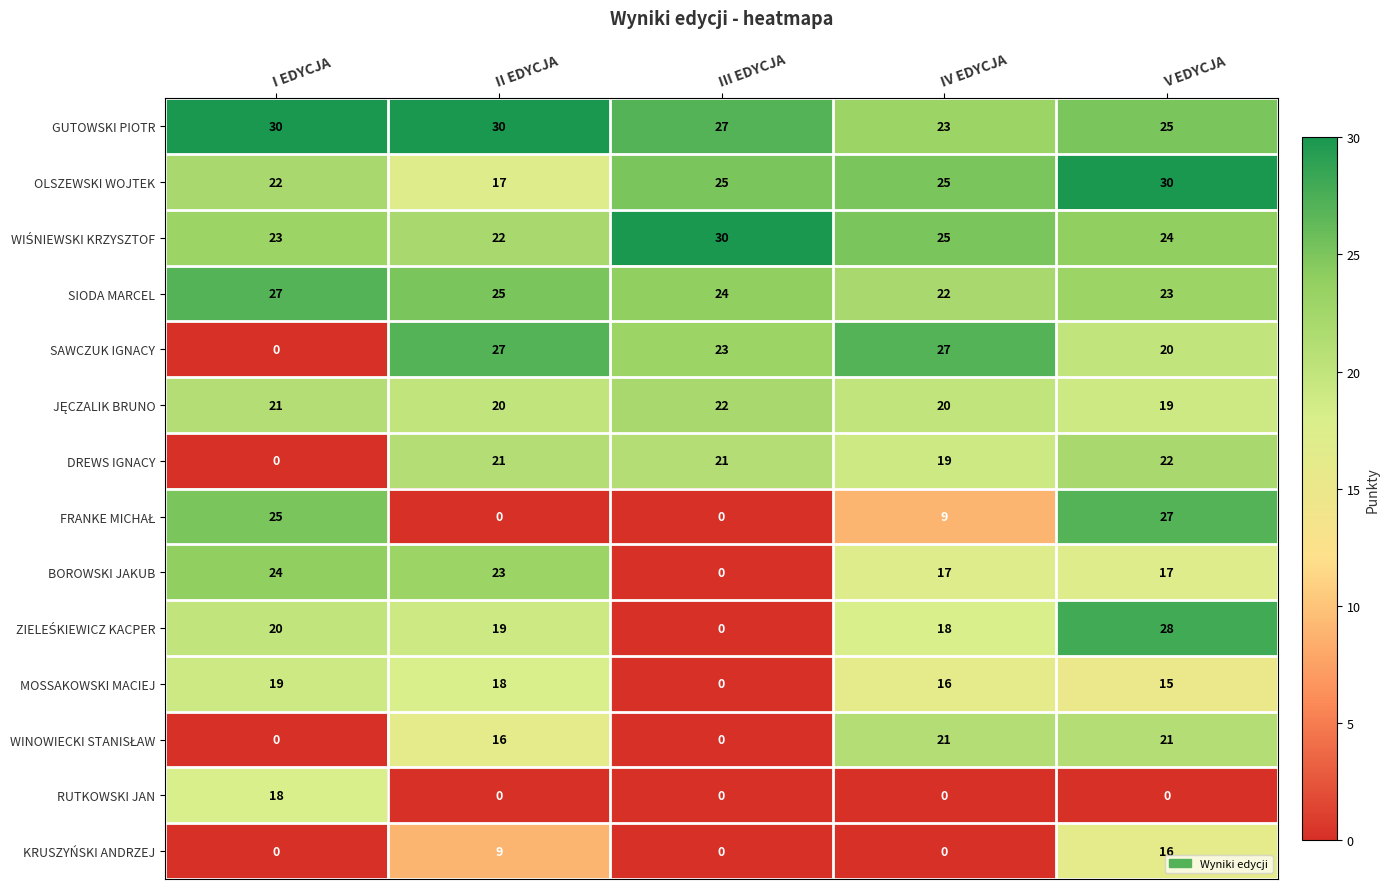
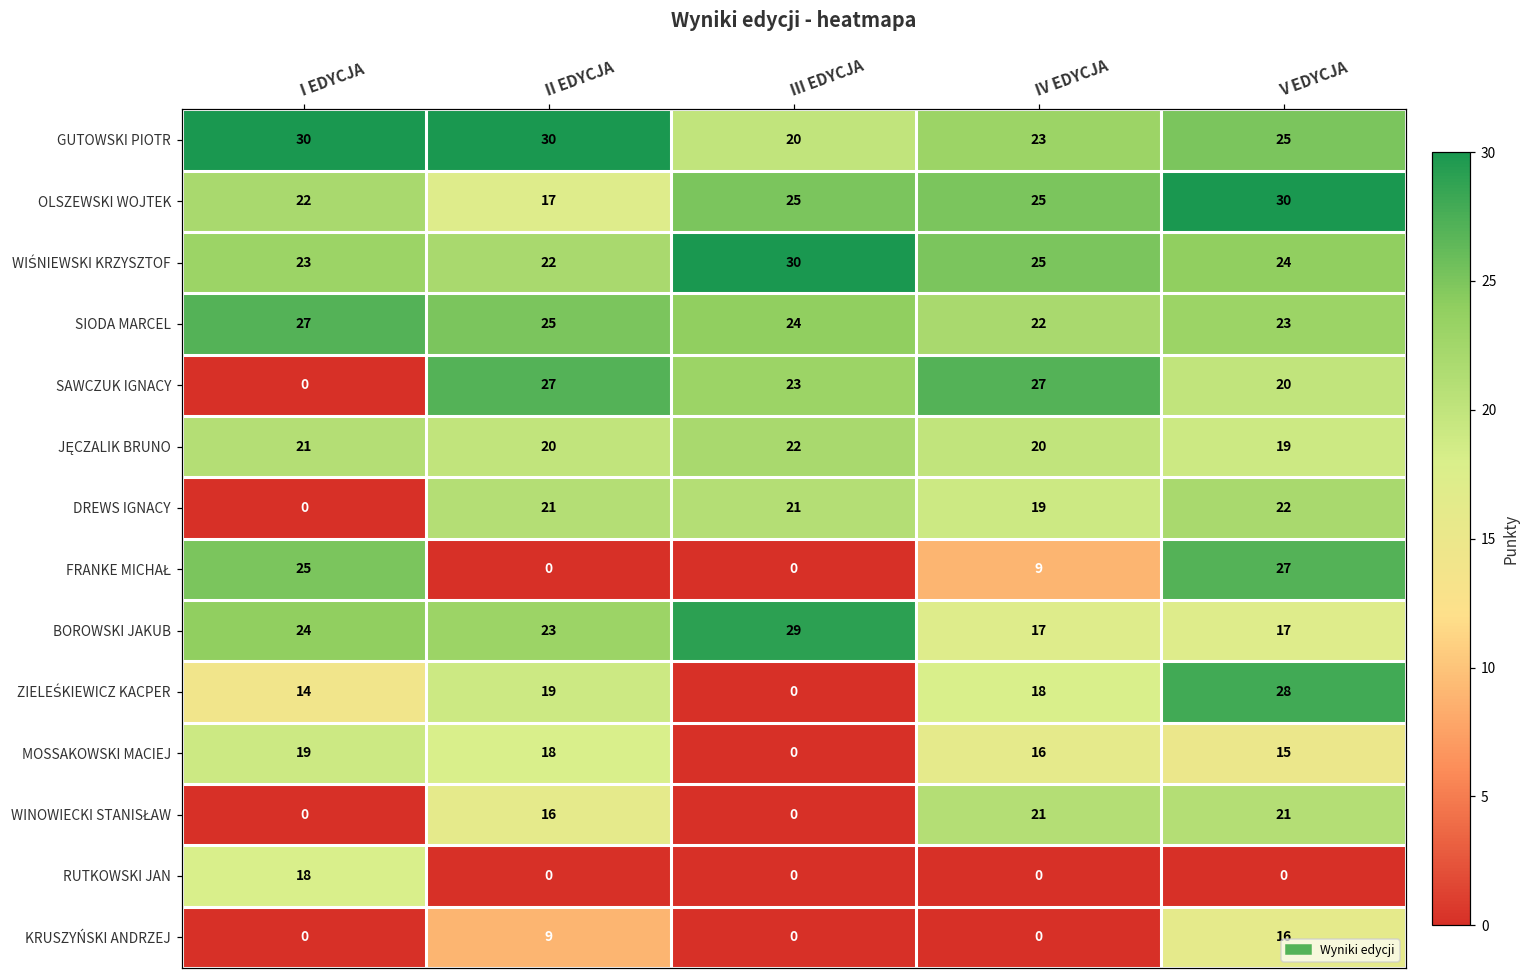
  {
    "GUTOWSKI PIOTR": {
      "I EDYCJA": 30,
      "II EDYCJA": 30,
-     "III EDYCJA": 27,
+     "III EDYCJA": 20,
      "IV EDYCJA": 23,
      "V EDYCJA": 25
    },
    "OLSZEWSKI WOJTEK": {
      "I EDYCJA": 22,
      "II EDYCJA": 17,
      "III EDYCJA": 25,
      "IV EDYCJA": 25,
      "V EDYCJA": 30
    },
    "WIŚNIEWSKI KRZYSZTOF": {
      "I EDYCJA": 23,
      "II EDYCJA": 22,
      "III EDYCJA": 30,
      "IV EDYCJA": 25,
      "V EDYCJA": 24
    },
    "SIODA MARCEL": {
      "I EDYCJA": 27,
      "II EDYCJA": 25,
      "III EDYCJA": 24,
      "IV EDYCJA": 22,
      "V EDYCJA": 23
    },
    "SAWCZUK IGNACY": {
      "I EDYCJA": 0,
      "II EDYCJA": 27,
      "III EDYCJA": 23,
      "IV EDYCJA": 27,
      "V EDYCJA": 20
    },
    "JĘCZALIK BRUNO": {
      "I EDYCJA": 21,
      "II EDYCJA": 20,
      "III EDYCJA": 22,
      "IV EDYCJA": 20,
      "V EDYCJA": 19
    },
    "DREWS IGNACY": {
      "I EDYCJA": 0,
      "II EDYCJA": 21,
      "III EDYCJA": 21,
      "IV EDYCJA": 19,
      "V EDYCJA": 22
    },
    "FRANKE MICHAŁ": {
      "I EDYCJA": 25,
      "II EDYCJA": 0,
      "III EDYCJA": 0,
      "IV EDYCJA": 9,
      "V EDYCJA": 27
    },
    "BOROWSKI JAKUB": {
      "I EDYCJA": 24,
      "II EDYCJA": 23,
-     "III EDYCJA": 0,
+     "III EDYCJA": 29,
      "IV EDYCJA": 17,
      "V EDYCJA": 17
    },
    "ZIELEŚKIEWICZ KACPER": {
-     "I EDYCJA": 20,
+     "I EDYCJA": 14,
      "II EDYCJA": 19,
      "III EDYCJA": 0,
      "IV EDYCJA": 18,
      "V EDYCJA": 28
    },
    "MOSSAKOWSKI MACIEJ": {
      "I EDYCJA": 19,
      "II EDYCJA": 18,
      "III EDYCJA": 0,
      "IV EDYCJA": 16,
      "V EDYCJA": 15
    },
    "WINOWIECKI STANISŁAW": {
      "I EDYCJA": 0,
      "II EDYCJA": 16,
      "III EDYCJA": 0,
      "IV EDYCJA": 21,
      "V EDYCJA": 21
    },
    "RUTKOWSKI JAN": {
      "I EDYCJA": 18,
      "II EDYCJA": 0,
      "III EDYCJA": 0,
      "IV EDYCJA": 0,
      "V EDYCJA": 0
    },
    "KRUSZYŃSKI ANDRZEJ": {
      "I EDYCJA": 0,
      "II EDYCJA": 9,
      "III EDYCJA": 0,
      "IV EDYCJA": 0
    }
  }
